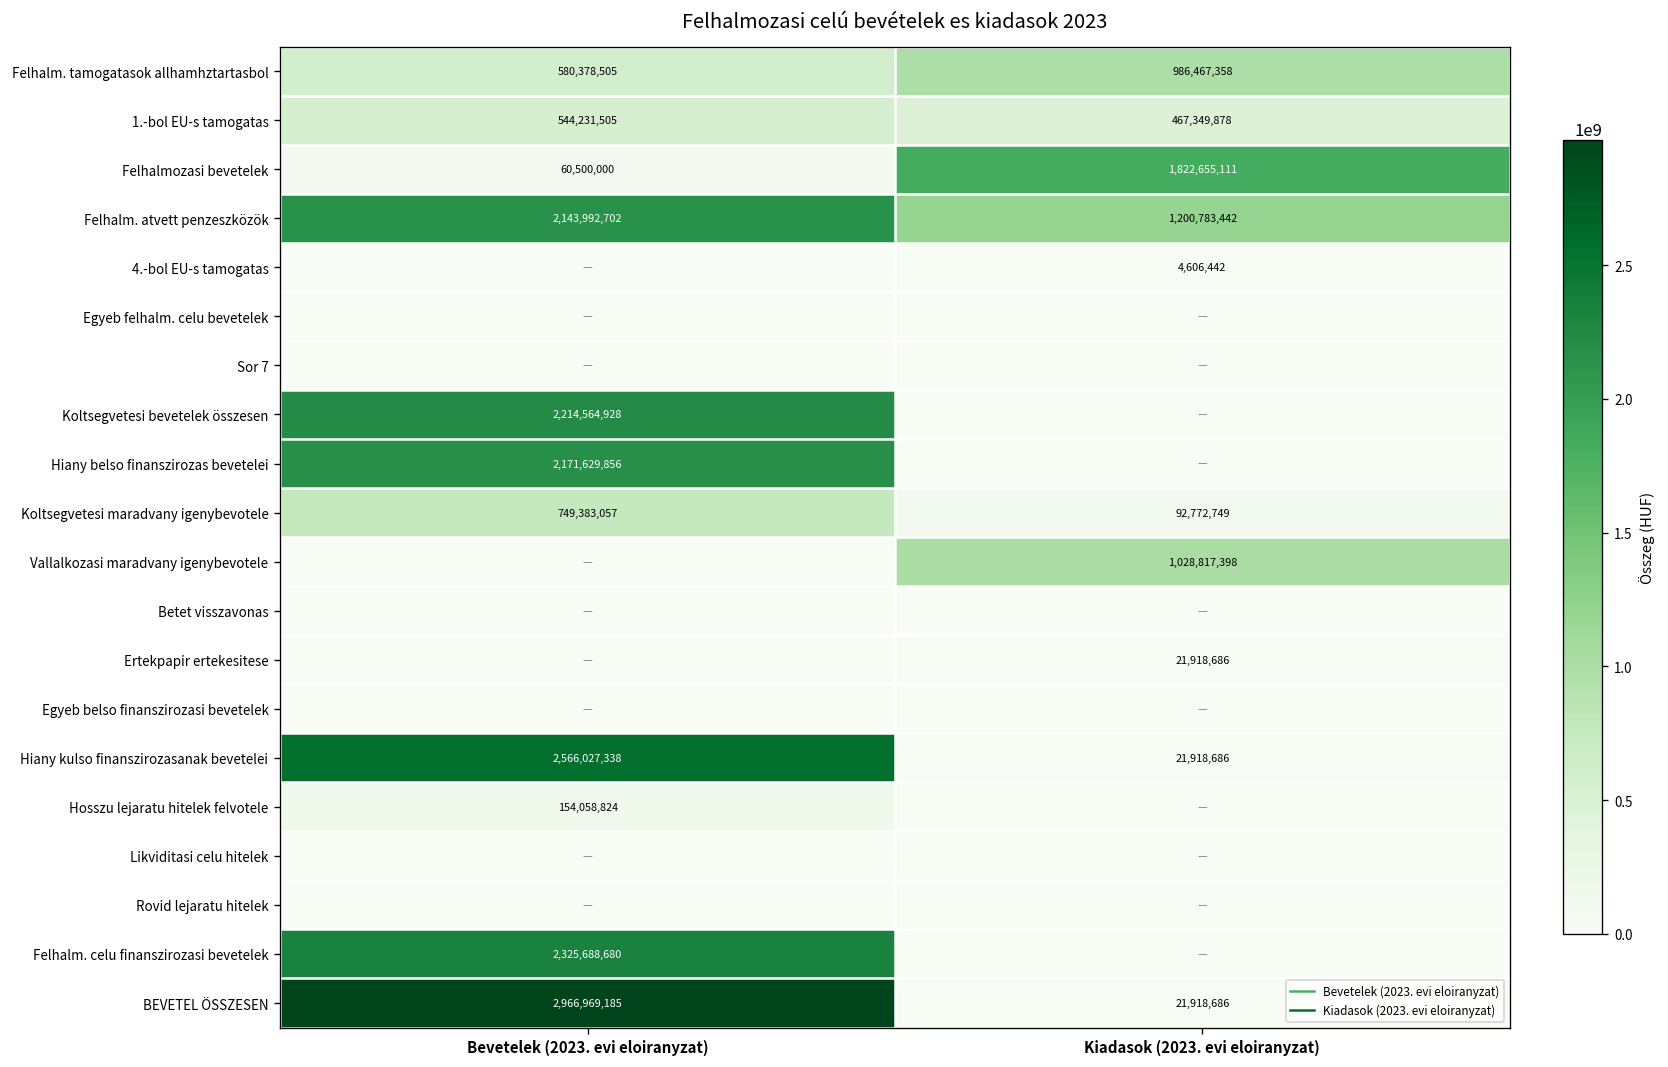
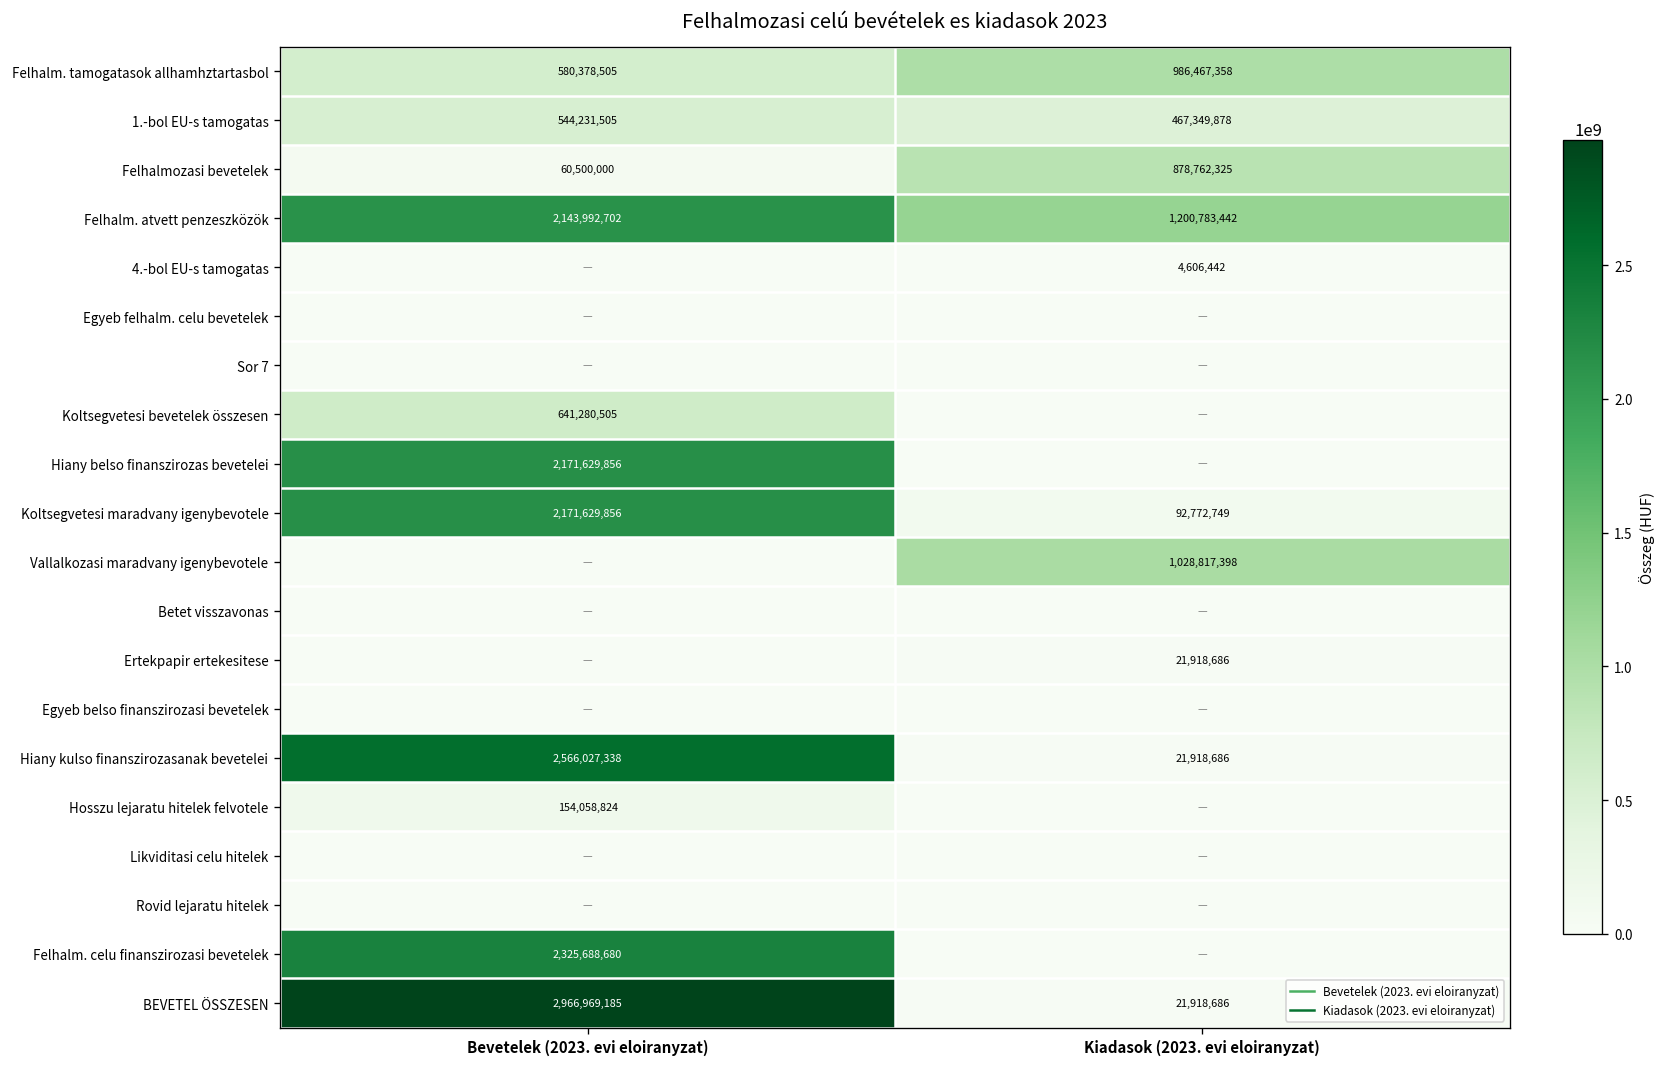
  {
    "Felhalm. tamogatasok allhamhztartasbol": {
      "Bevetelek (2023. evi eloiranyzat)": "580,378,505",
      "Kiadasok (2023. evi eloiranyzat)": "986,467,358"
    },
    "1.-bol EU-s tamogatas": {
      "Bevetelek (2023. evi eloiranyzat)": "544,231,505",
      "Kiadasok (2023. evi eloiranyzat)": "467,349,878"
    },
    "Felhalmozasi bevetelek": {
      "Bevetelek (2023. evi eloiranyzat)": "60,500,000",
-     "Kiadasok (2023. evi eloiranyzat)": "1,822,655,111"
+     "Kiadasok (2023. evi eloiranyzat)": "878,762,325"
    },
    "Felhalm. atvett penzeszközök": {
      "Bevetelek (2023. evi eloiranyzat)": "2,143,992,702",
      "Kiadasok (2023. evi eloiranyzat)": "1,200,783,442"
    },
    "4.-bol EU-s tamogatas": {
      "Kiadasok (2023. evi eloiranyzat)": "4,606,442"
    },
    "Koltsegvetesi bevetelek összesen": {
-     "Bevetelek (2023. evi eloiranyzat)": "2,214,564,928"
+     "Bevetelek (2023. evi eloiranyzat)": "641,280,505"
    },
    "Hiany belso finanszirozas bevetelei": {
      "Bevetelek (2023. evi eloiranyzat)": "2,171,629,856"
    },
    "Koltsegvetesi maradvany igenybevotele": {
-     "Bevetelek (2023. evi eloiranyzat)": "749,383,057",
+     "Bevetelek (2023. evi eloiranyzat)": "2,171,629,856",
      "Kiadasok (2023. evi eloiranyzat)": "92,772,749"
    },
    "Vallalkozasi maradvany igenybevotele": {
      "Kiadasok (2023. evi eloiranyzat)": "1,028,817,398"
    },
    "Ertekpapir ertekesitese": {
      "Kiadasok (2023. evi eloiranyzat)": "21,918,686"
    },
    "Hiany kulso finanszirozasanak bevetelei": {
      "Bevetelek (2023. evi eloiranyzat)": "2,566,027,338",
      "Kiadasok (2023. evi eloiranyzat)": "21,918,686"
    },
    "Hosszu lejaratu hitelek felvotele": {
      "Bevetelek (2023. evi eloiranyzat)": "154,058,824"
    },
    "Felhalm. celu finanszirozasi bevetelek": {
      "Bevetelek (2023. evi eloiranyzat)": "2,325,688,680"
    },
    "BEVETEL ÖSSZESEN": {
      "Bevetelek (2023. evi eloiranyzat)": "2,966,969,185",
      "Kiadasok (2023. evi eloiranyzat)": "21,918,686"
    }
  }
